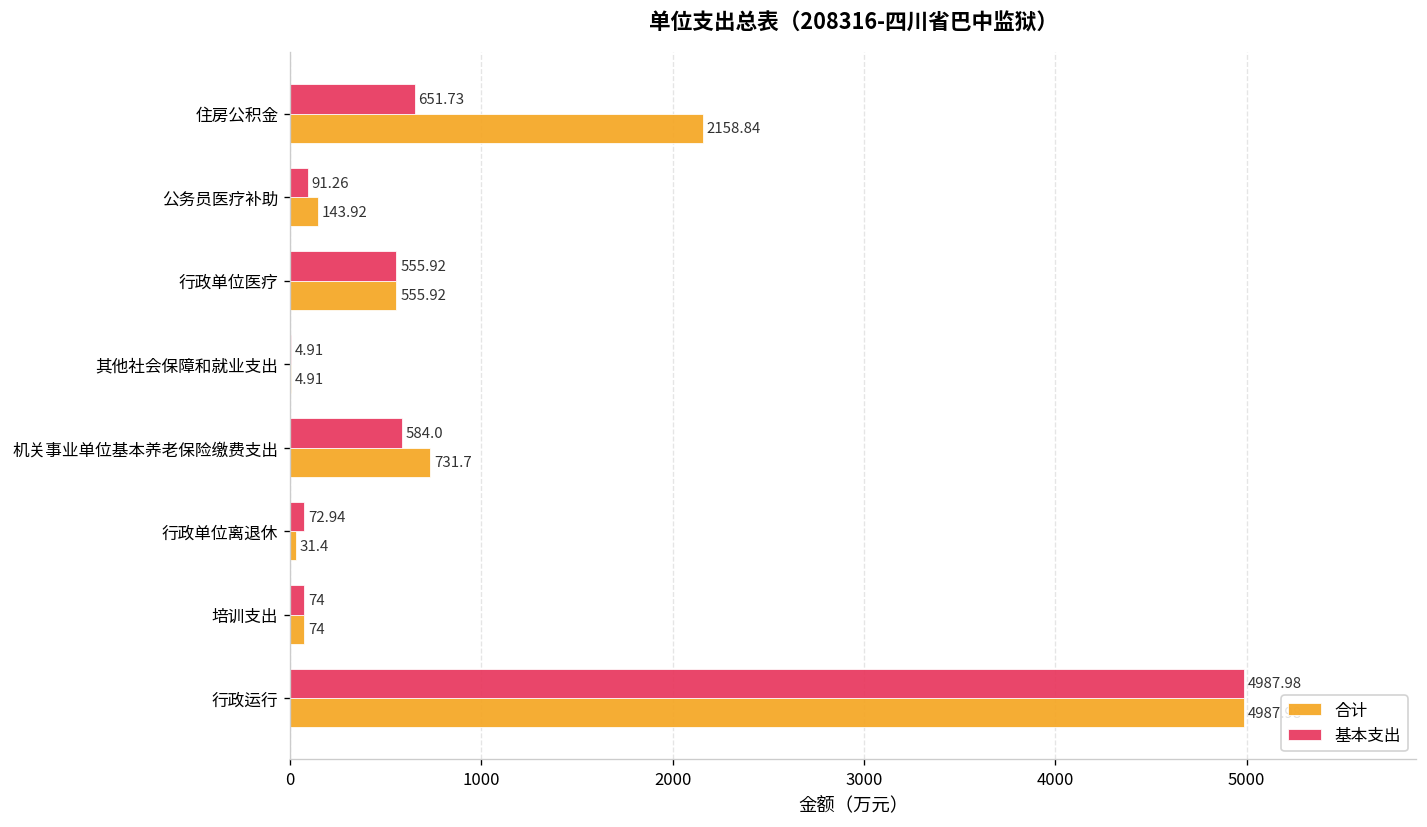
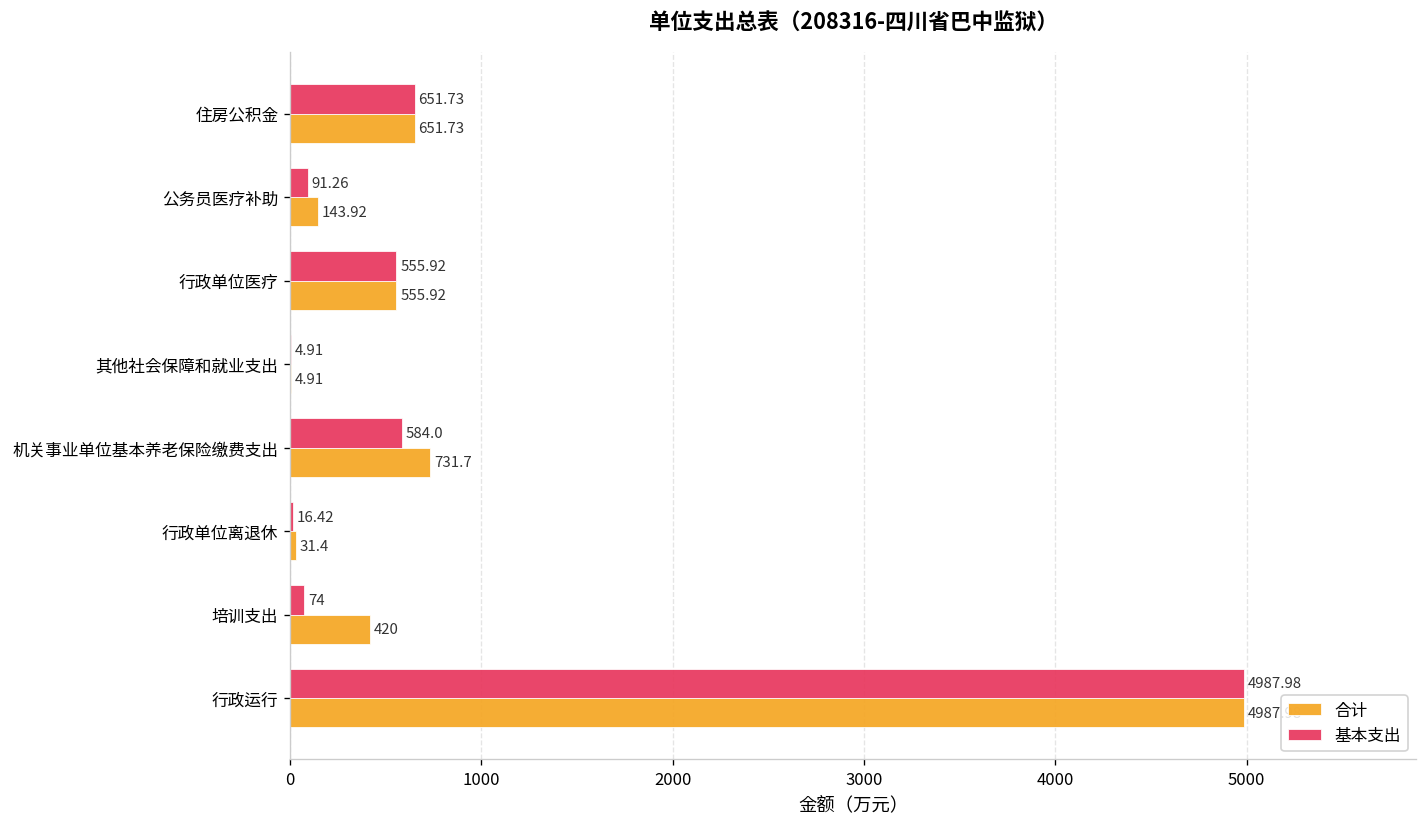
  {
    "合计": {
-     "住房公积金": 2158.84,
+     "住房公积金": 651.73,
      "公务员医疗补助": 143.92,
      "行政单位医疗": 555.92,
      "其他社会保障和就业支出": 4.91,
      "机关事业单位基本养老保险缴费支出": 731.7,
      "行政单位离退休": 31.4,
-     "培训支出": 74
+     "培训支出": 420
    },
    "基本支出": {
      "住房公积金": 651.73,
      "公务员医疗补助": 91.26,
      "行政单位医疗": 555.92,
      "其他社会保障和就业支出": 4.91,
      "机关事业单位基本养老保险缴费支出": 584.0,
-     "行政单位离退休": 72.94,
+     "行政单位离退休": 16.42,
      "培训支出": 74,
      "行政运行": 4987.98
    }
  }
